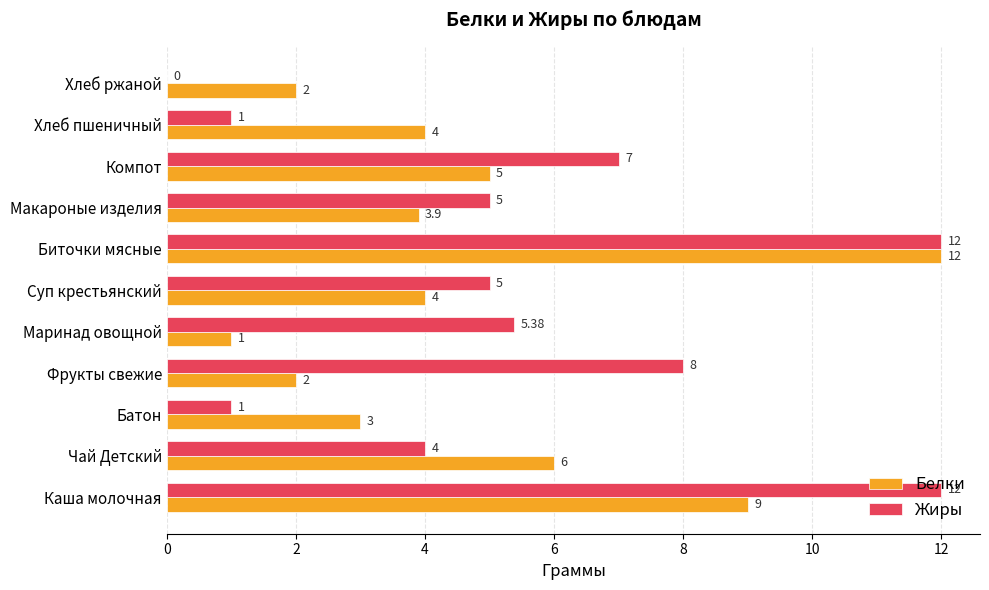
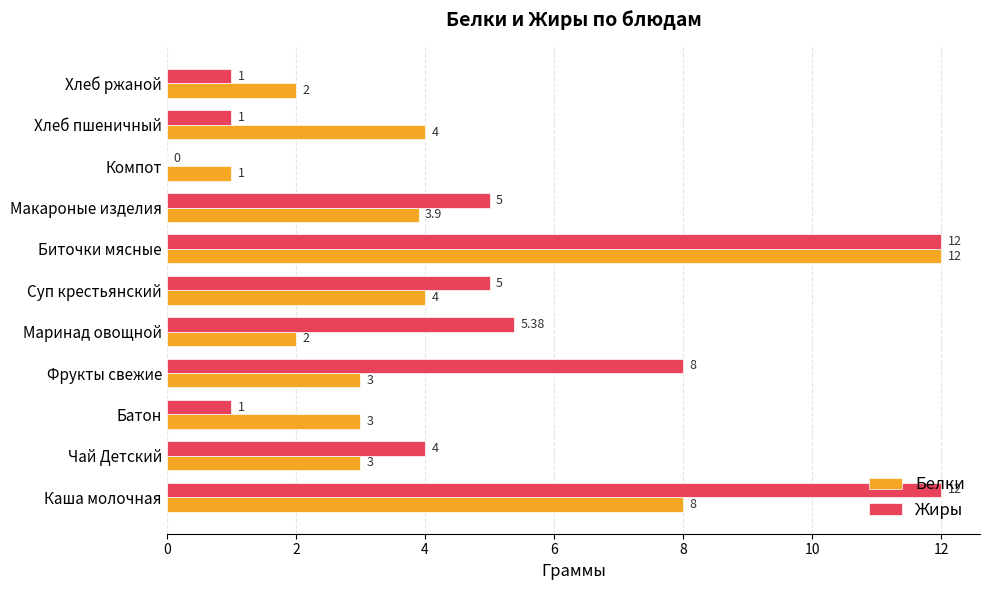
  {
    "Белки": {
      "Хлеб ржаной": 2,
      "Хлеб пшеничный": 4,
-     "Компот": 5,
+     "Компот": 1,
      "Макароные изделия": 3.9,
      "Биточки мясные": 12,
      "Суп крестьянский": 4,
-     "Маринад овощной": 1,
-     "Фрукты свежие": 2,
+     "Маринад овощной": 2,
+     "Фрукты свежие": 3,
      "Батон": 3,
-     "Чай Детский": 6,
-     "Каша молочная": 9
+     "Чай Детский": 3,
+     "Каша молочная": 8
    },
    "Жиры": {
-     "Хлеб ржаной": 0,
+     "Хлеб ржаной": 1,
      "Хлеб пшеничный": 1,
-     "Компот": 7,
+     "Компот": 0,
      "Макароные изделия": 5,
      "Биточки мясные": 12,
      "Суп крестьянский": 5,
      "Маринад овощной": 5.38,
      "Фрукты свежие": 8,
      "Батон": 1,
      "Чай Детский": 4,
      "Каша молочная": 12
    }
  }
